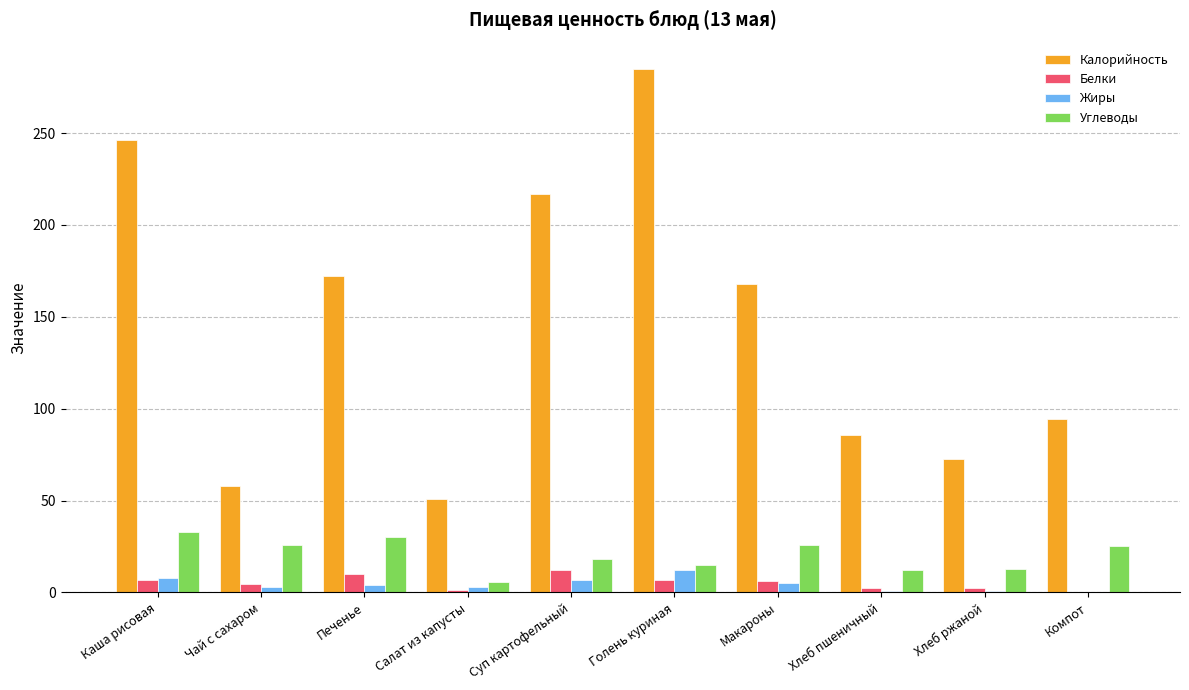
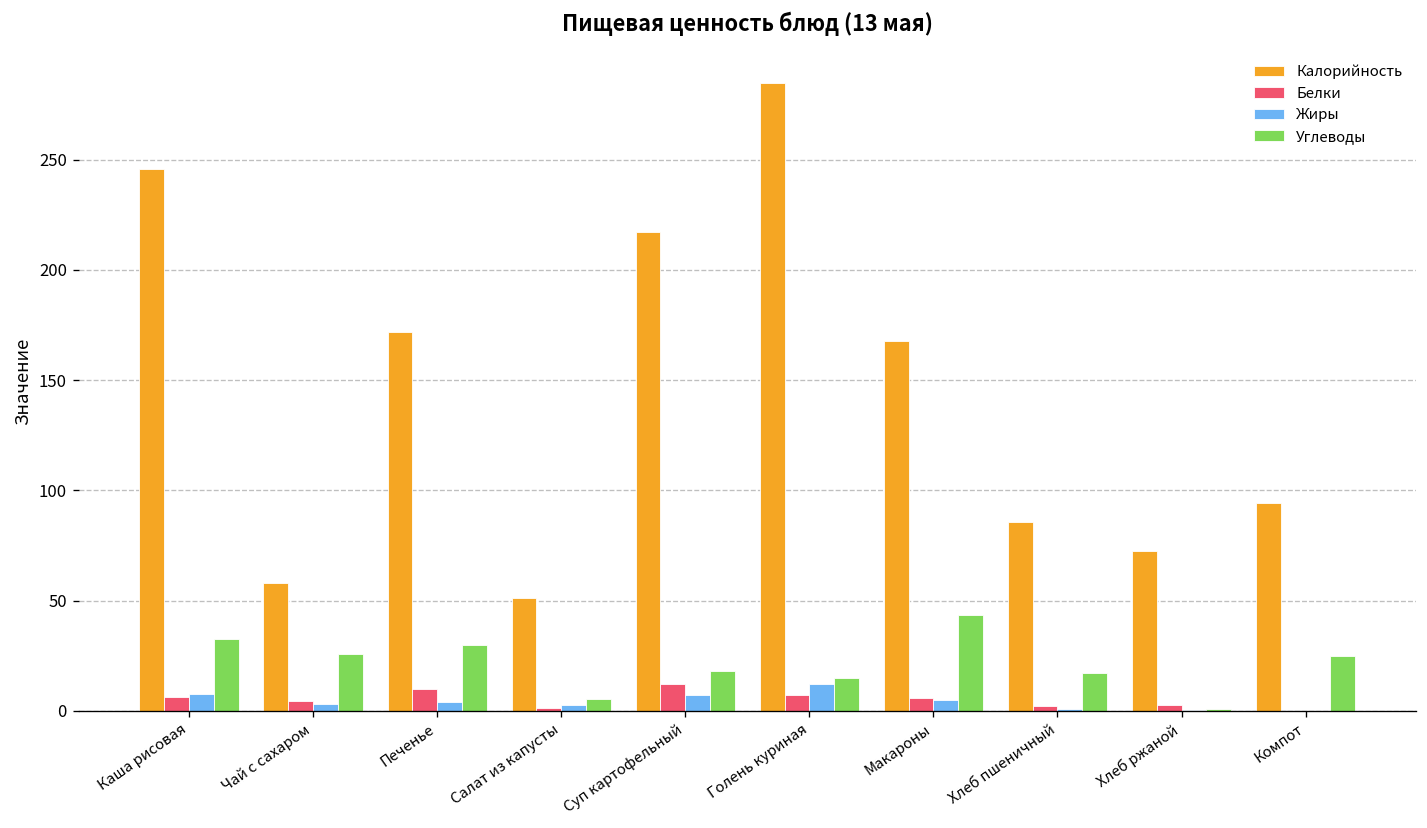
  {
    "Калорийность": {
      "Каша рисовая": 246,
      "Чай с сахаром": 58,
      "Печенье": 172,
      "Салат из капусты": 51,
      "Суп картофельный": 217,
      "Голень куриная": 285,
      "Макароны": 168,
      "Хлеб пшеничный": 86,
      "Хлеб ржаной": 72,
      "Компот": 94
    },
    "Белки": {
      "Каша рисовая": 7,
      "Чай с сахаром": 4,
      "Печенье": 10,
      "Суп картофельный": 12,
      "Голень куриная": 7,
      "Макароны": 6,
      "Хлеб пшеничный": 2,
      "Хлеб ржаной": 3,
      "Компот": 0
    },
    "Жиры": {
      "Каша рисовая": 8,
      "Чай с сахаром": 3,
      "Печенье": 4,
      "Салат из капусты": 3,
      "Суп картофельный": 7,
      "Голень куриная": 12,
      "Макароны": 5
    },
    "Углеводы": {
      "Каша рисовая": 33,
      "Чай с сахаром": 26,
      "Печенье": 30,
      "Салат из капусты": 6,
      "Суп картофельный": 18,
      "Голень куриная": 15,
-     "Макароны": 26,
-     "Хлеб пшеничный": 12,
-     "Хлеб ржаной": 13,
+     "Макароны": 43,
+     "Хлеб пшеничный": 17,
+     "Хлеб ржаной": 1,
      "Компот": 25
    }
  }
